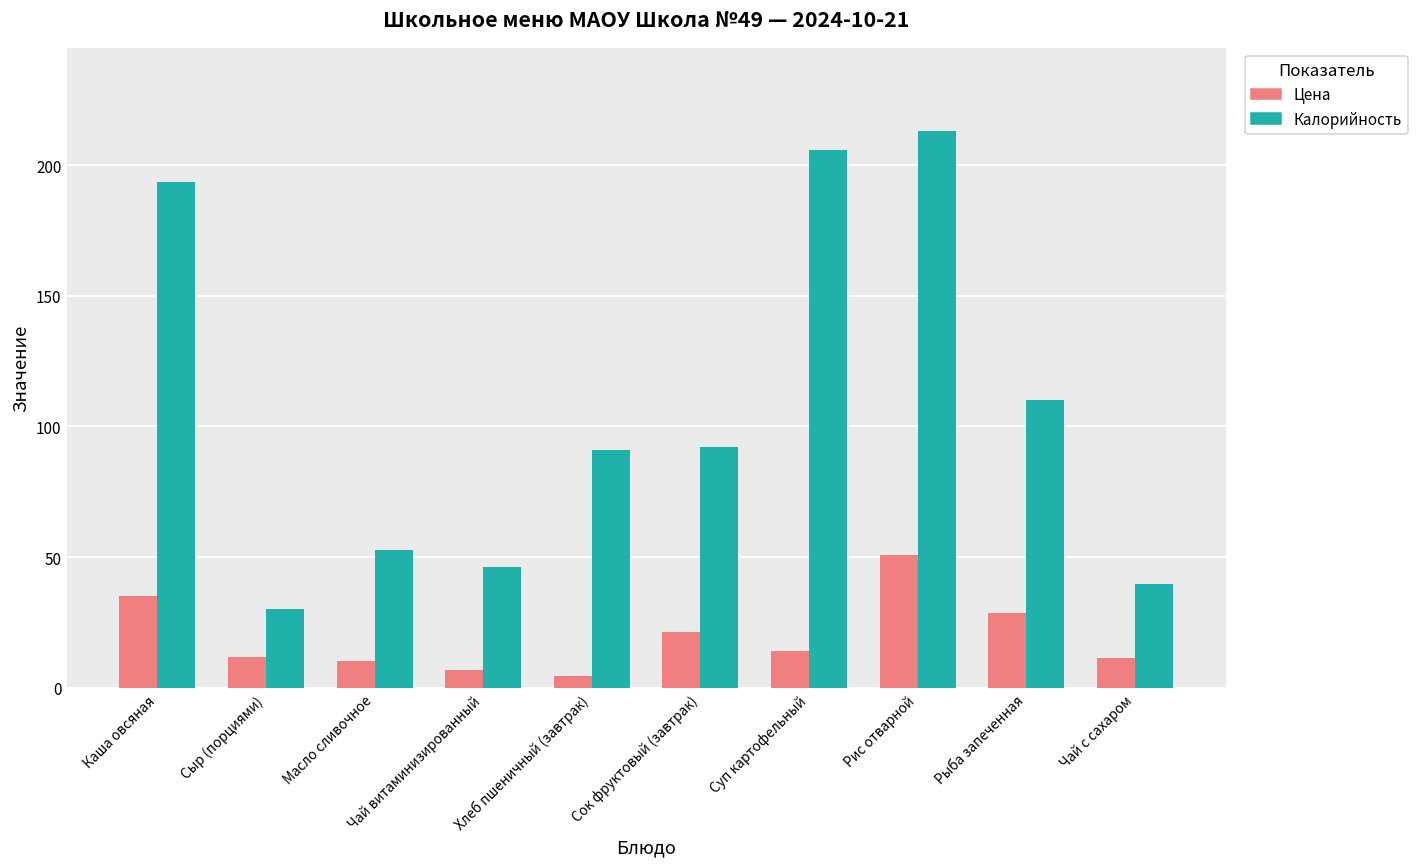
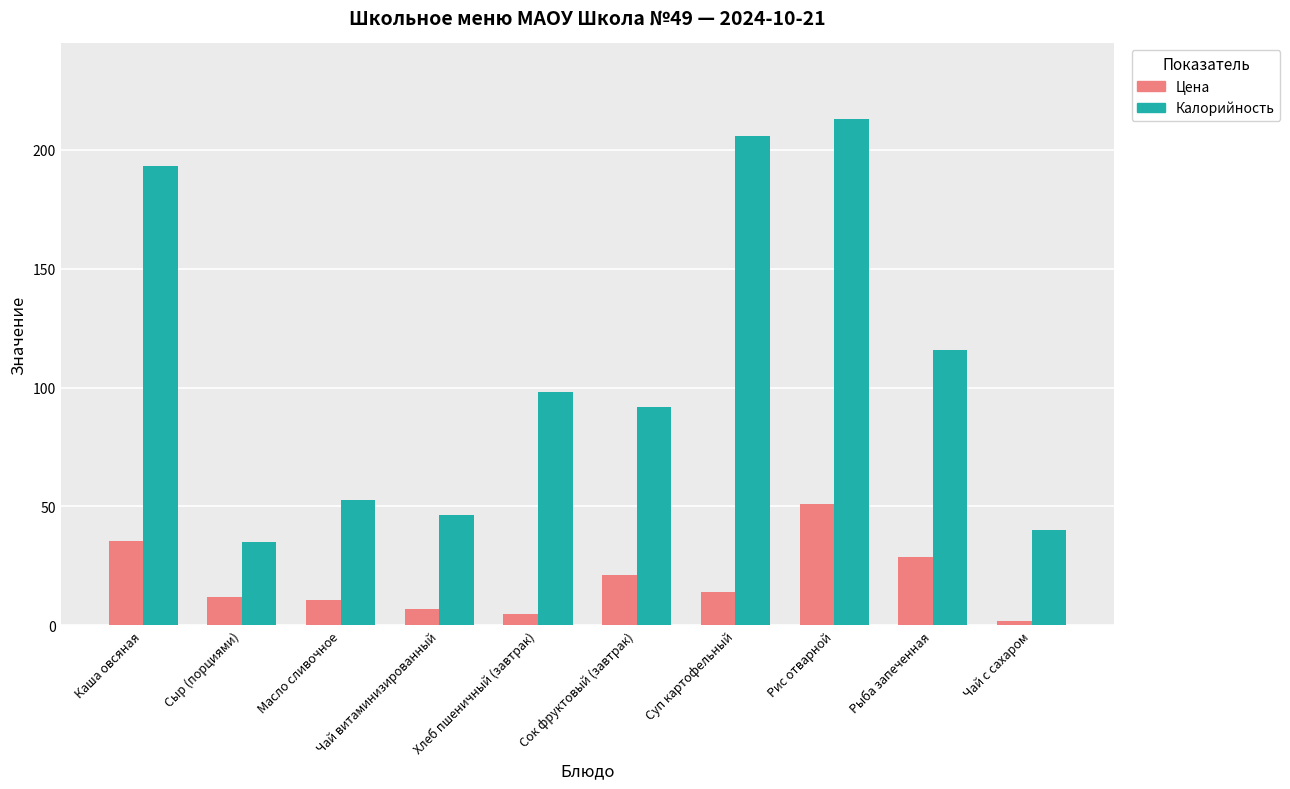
  {
    "Цена": {
      "Каша овсяная": 35,
      "Сыр (порциями)": 12,
      "Масло сливочное": 10,
      "Чай витаминизированный": 7,
      "Хлеб пшеничный (завтрак)": 5,
      "Сок фруктовый (завтрак)": 21,
      "Суп картофельный": 14,
      "Рис отварной": 51,
      "Рыба запеченная": 29,
-     "Чай с сахаром": 11
+     "Чай с сахаром": 2
    },
    "Калорийность": {
      "Каша овсяная": 193,
-     "Сыр (порциями)": 30,
+     "Сыр (порциями)": 35,
      "Масло сливочное": 53,
      "Чай витаминизированный": 46,
-     "Хлеб пшеничный (завтрак)": 91,
+     "Хлеб пшеничный (завтрак)": 98,
      "Сок фруктовый (завтрак)": 92,
      "Суп картофельный": 206,
      "Рис отварной": 213,
-     "Рыба запеченная": 110,
+     "Рыба запеченная": 116,
      "Чай с сахаром": 40
    }
  }
